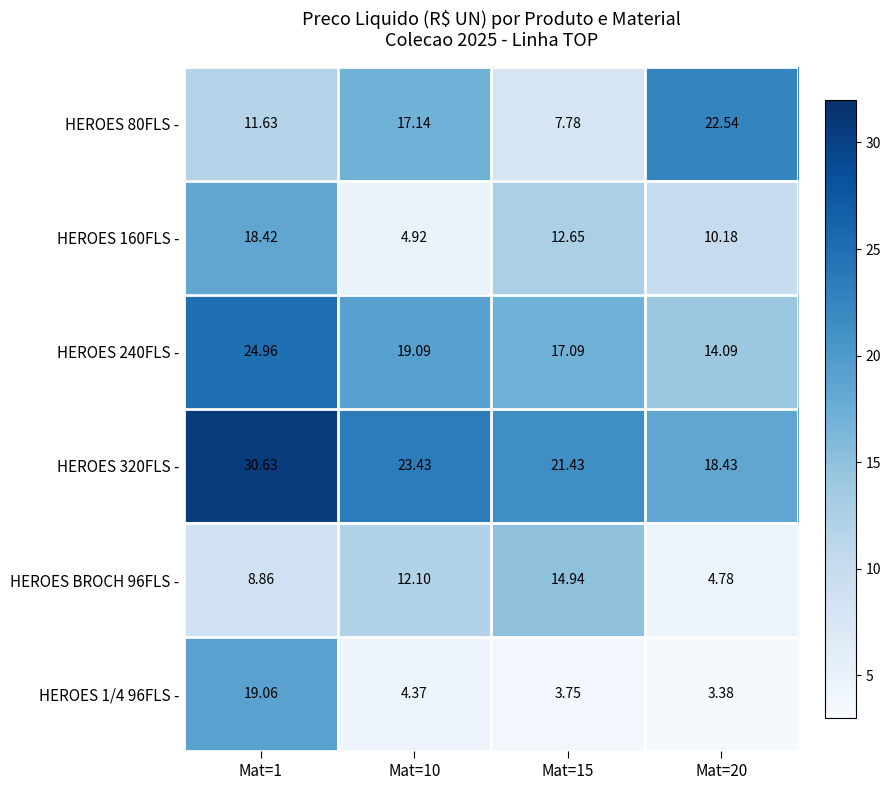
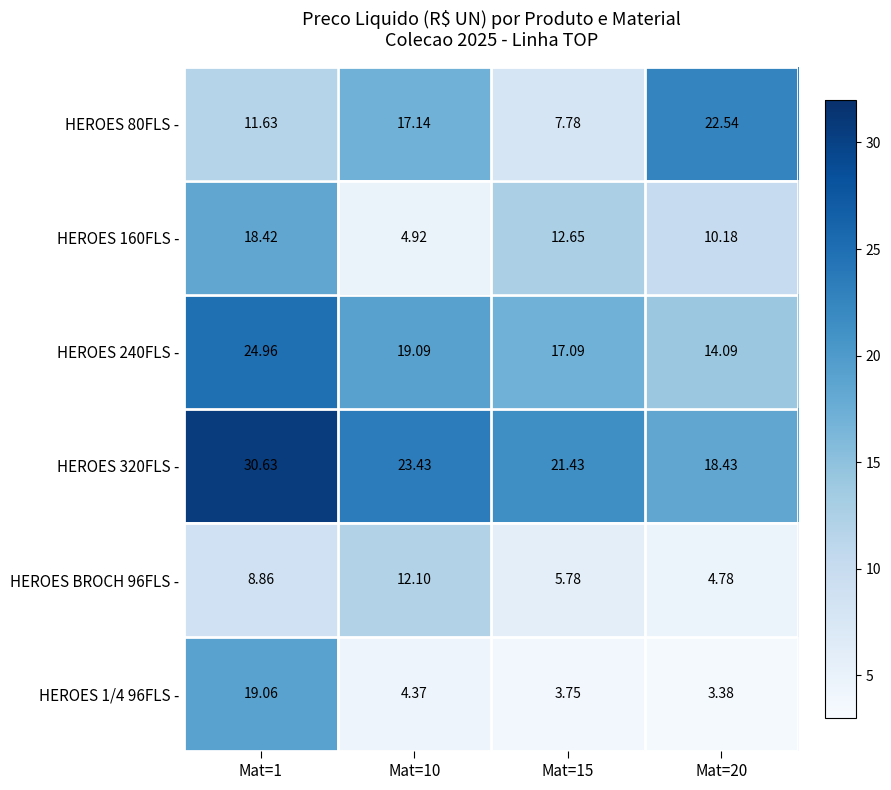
  {
    "HEROES 80FLS -": {
      "Mat=1": 11.63,
      "Mat=10": 17.14,
      "Mat=15": 7.78,
      "Mat=20": 22.54
    },
    "HEROES 160FLS -": {
      "Mat=1": 18.42,
      "Mat=10": 4.92,
      "Mat=15": 12.65,
      "Mat=20": 10.18
    },
    "HEROES 240FLS -": {
      "Mat=1": 24.96,
      "Mat=10": 19.09,
      "Mat=15": 17.09,
      "Mat=20": 14.09
    },
    "HEROES 320FLS -": {
      "Mat=1": 30.63,
      "Mat=10": 23.43,
      "Mat=15": 21.43,
      "Mat=20": 18.43
    },
    "HEROES BROCH 96FLS -": {
      "Mat=1": 8.86,
      "Mat=10": 12.10,
-     "Mat=15": 14.94,
+     "Mat=15": 5.78,
      "Mat=20": 4.78
    },
    "HEROES 1/4 96FLS -": {
      "Mat=1": 19.06,
      "Mat=10": 4.37,
      "Mat=15": 3.75,
      "Mat=20": 3.38
    }
  }
